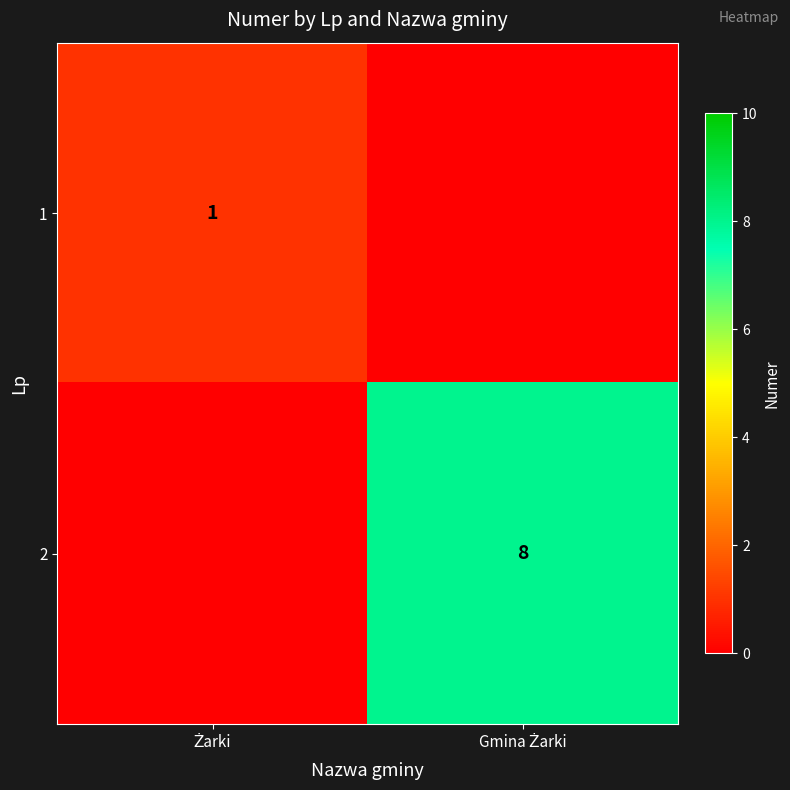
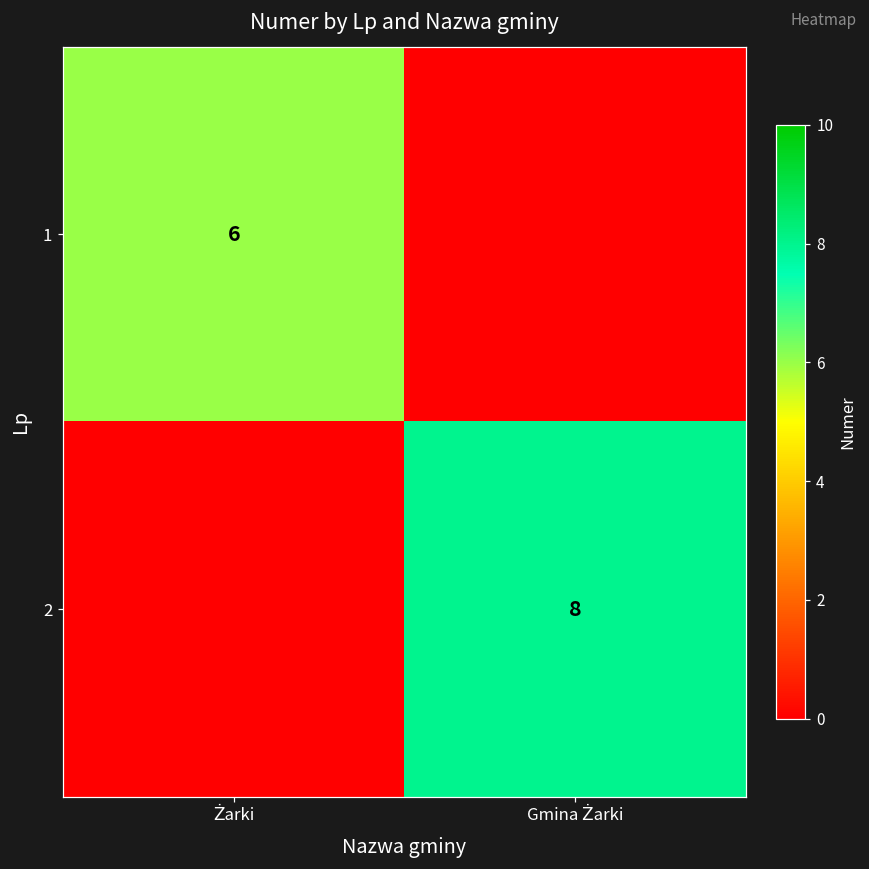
  {
    "1": {
-     "Żarki": 1
+     "Żarki": 6
    },
    "2": {
      "Gmina Żarki": 8
    }
  }
